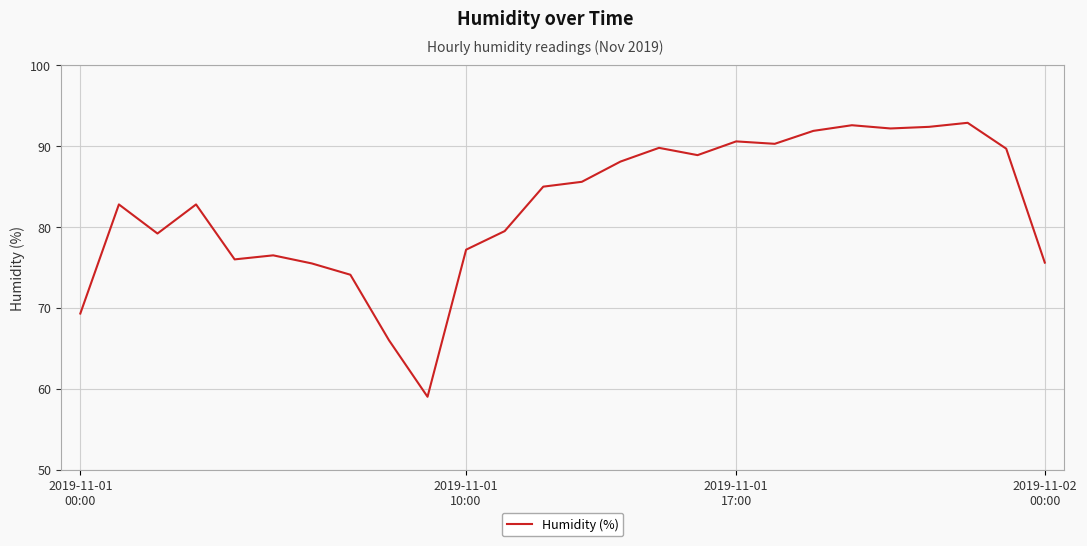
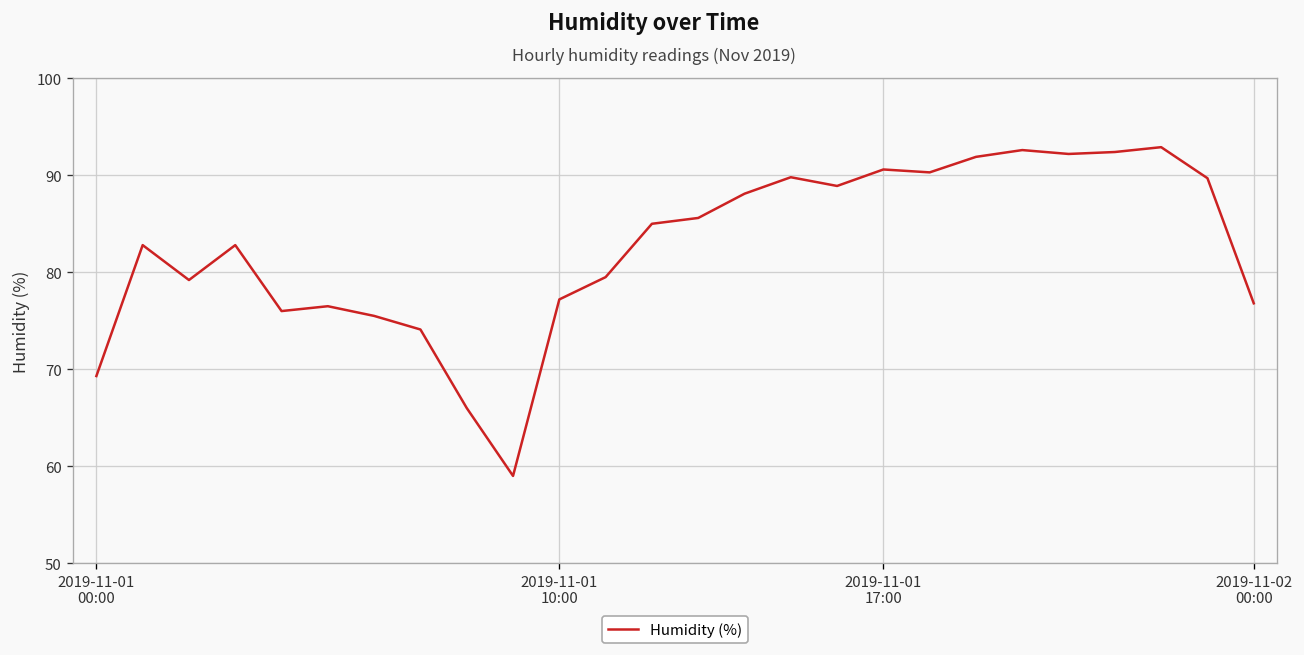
  {
    "2019-11-01 00:00": 69,
    "2019-11-01 17:00": 91,
-   "2019-11-02 00:00": 76
+   "2019-11-02 00:00": 77
  }
